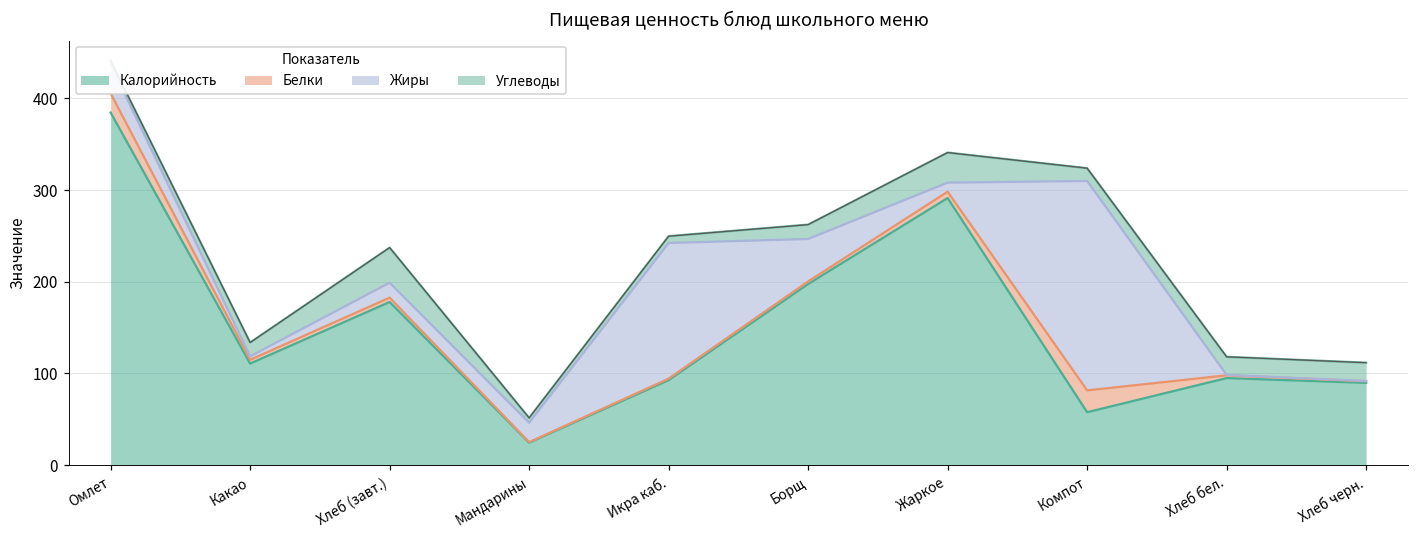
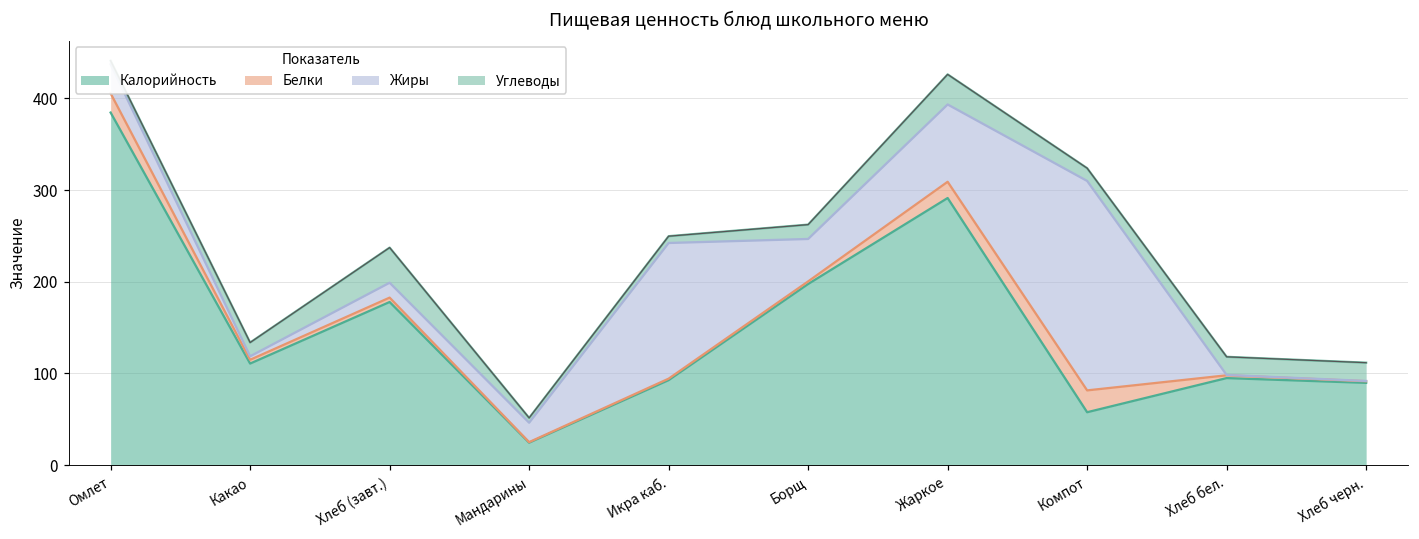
  {
    "Белки": {
      "Какао": 0,
      "Хлеб (завт.)": 0,
-     "Жаркое": 10,
+     "Жаркое": 20,
      "Компот": 20
    },
    "Жиры": {
      "Какао": 0,
      "Хлеб (завт.)": 20,
      "Мандарины": 20,
      "Икра каб.": 150,
      "Борщ": 50,
-     "Жаркое": 10,
+     "Жаркое": 80,
      "Компот": 230
    }
  }
